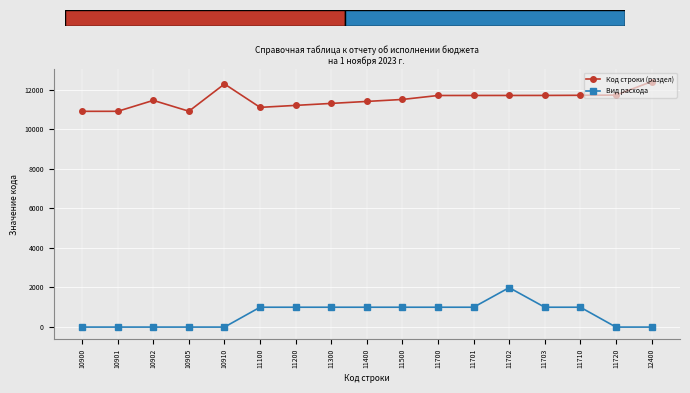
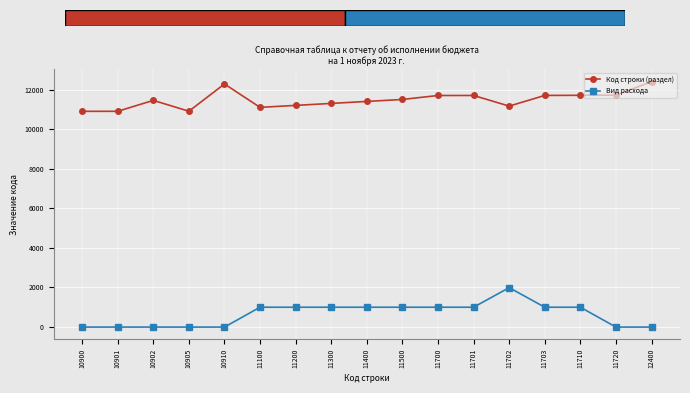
  {
    "Код строки (раздел)": {
      "10900": 10900,
      "10901": 10900,
      "10902": 11500,
      "10905": 10900,
      "10910": 12300,
      "11100": 11100,
      "11200": 11200,
      "11300": 11300,
      "11400": 11400,
      "11500": 11500,
      "11700": 11700,
      "11701": 11700,
-     "11702": 11700,
+     "11702": 11200,
      "11703": 11700,
      "11710": 11700
    },
    "Вид расхода": {
      "10900": 0,
      "10901": 0,
      "10902": 0,
      "10905": 0,
      "10910": 0,
      "11100": 1000,
      "11200": 1000,
      "11300": 1000,
      "11400": 1000,
      "11500": 1000,
      "11700": 1000,
      "11701": 1000,
      "11702": 2000,
      "11703": 1000,
      "11710": 1000,
      "11720": 0,
      "12400": 0
    }
  }
